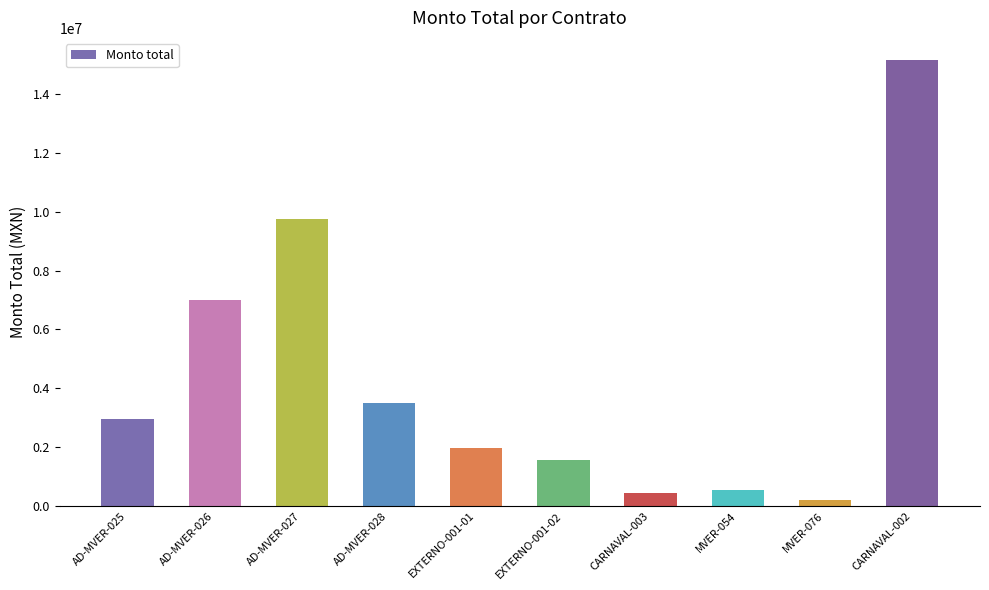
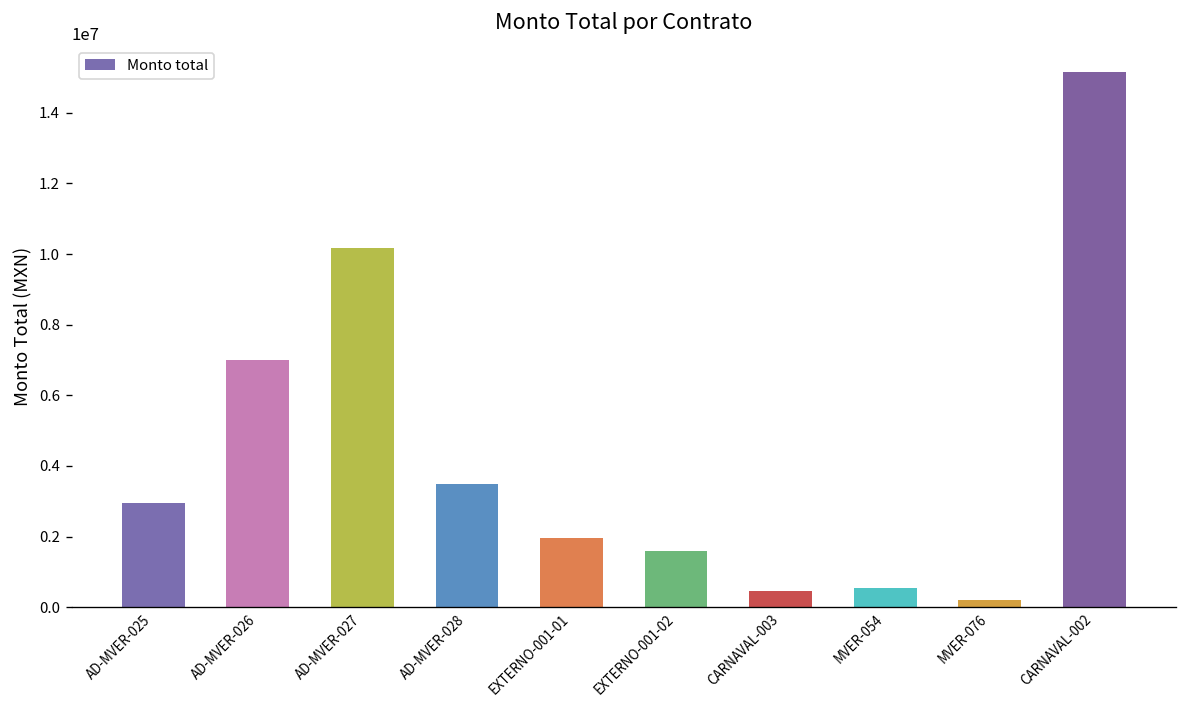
  {
    "AD-MVER-025": 2900000,
    "AD-MVER-026": 7000000,
-   "AD-MVER-027": 9800000,
+   "AD-MVER-027": 10200000,
    "AD-MVER-028": 3500000,
    "EXTERNO-001-01": 2000000,
    "EXTERNO-001-02": 1600000,
    "CARNAVAL-003": 500000,
    "MVER-054": 500000,
    "MVER-076": 200000,
    "CARNAVAL-002": 15100000
  }
